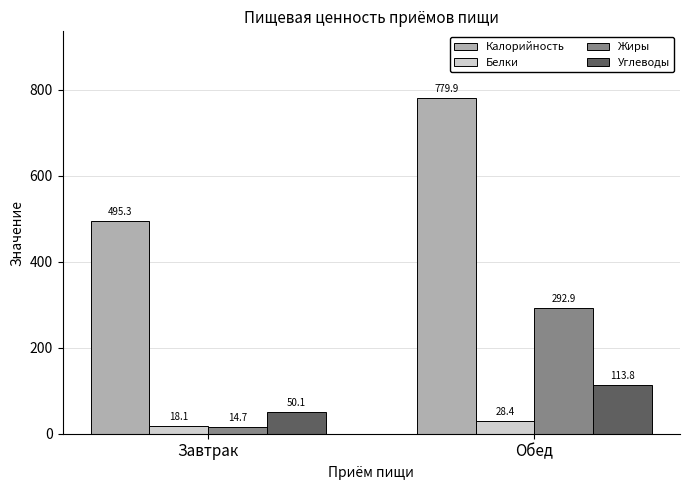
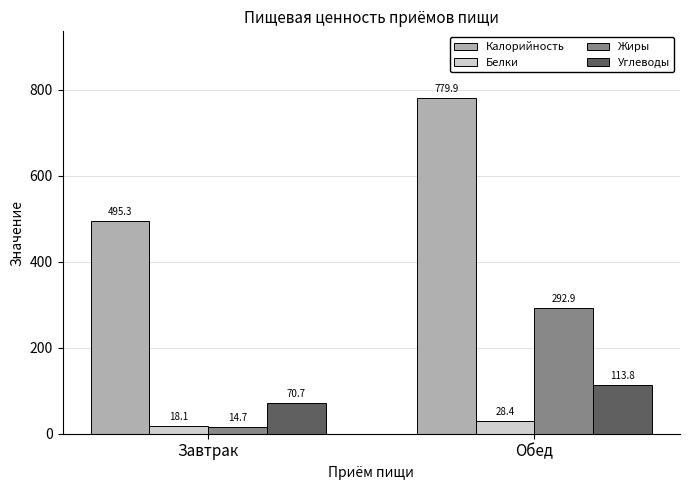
  {
    "Жиры": {
      "Завтрак": 14.7,
      "Обед": 292.9
    },
    "Углеводы": {
-     "Завтрак": 50.1,
+     "Завтрак": 70.7,
      "Обед": 113.8
    }
  }
